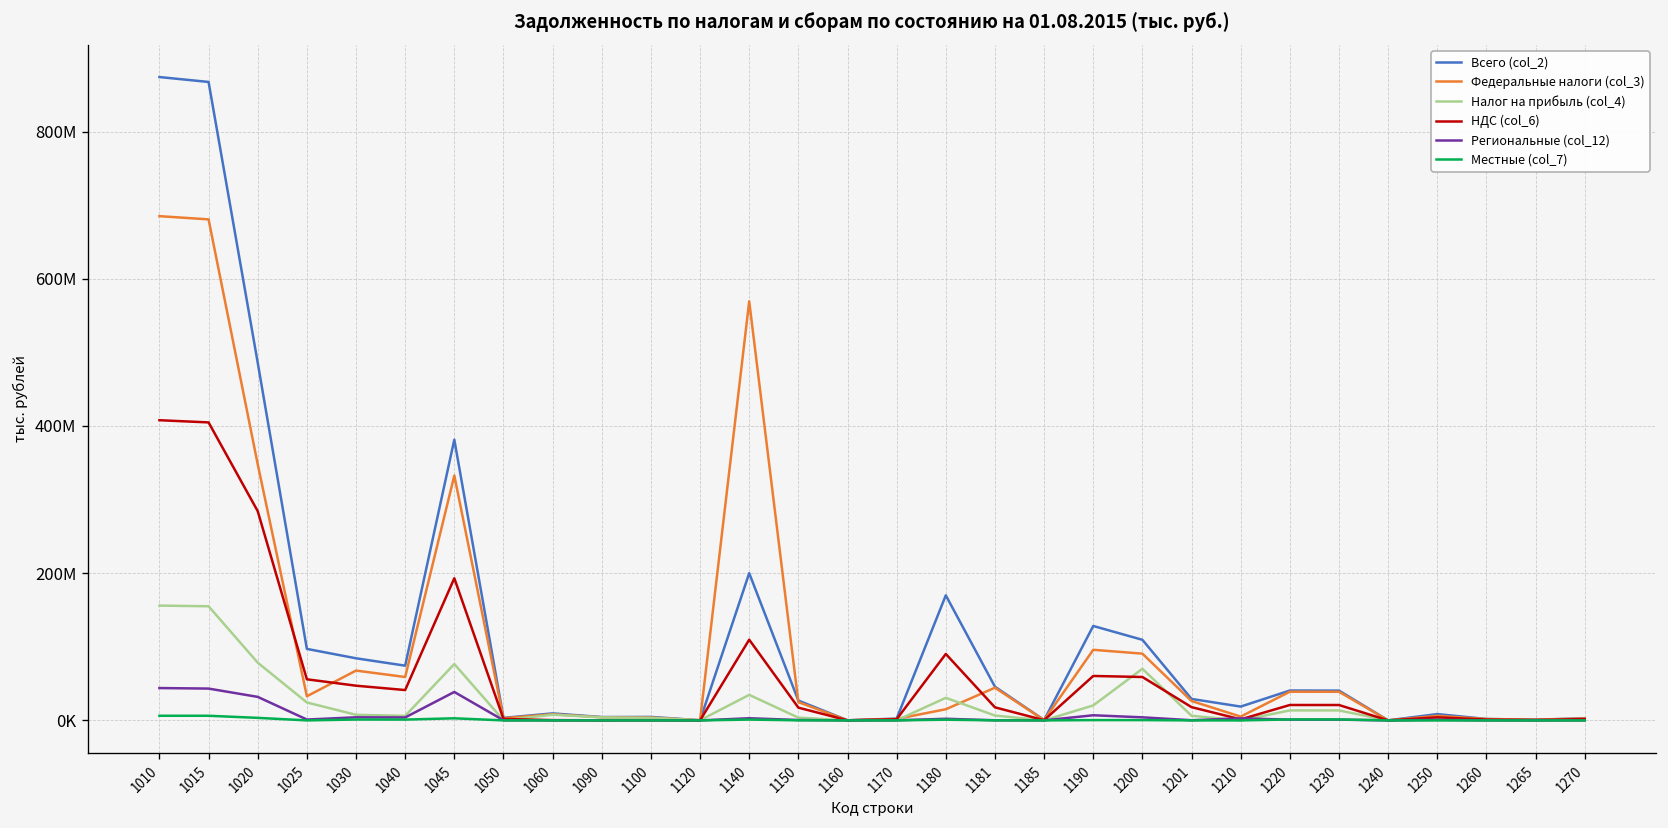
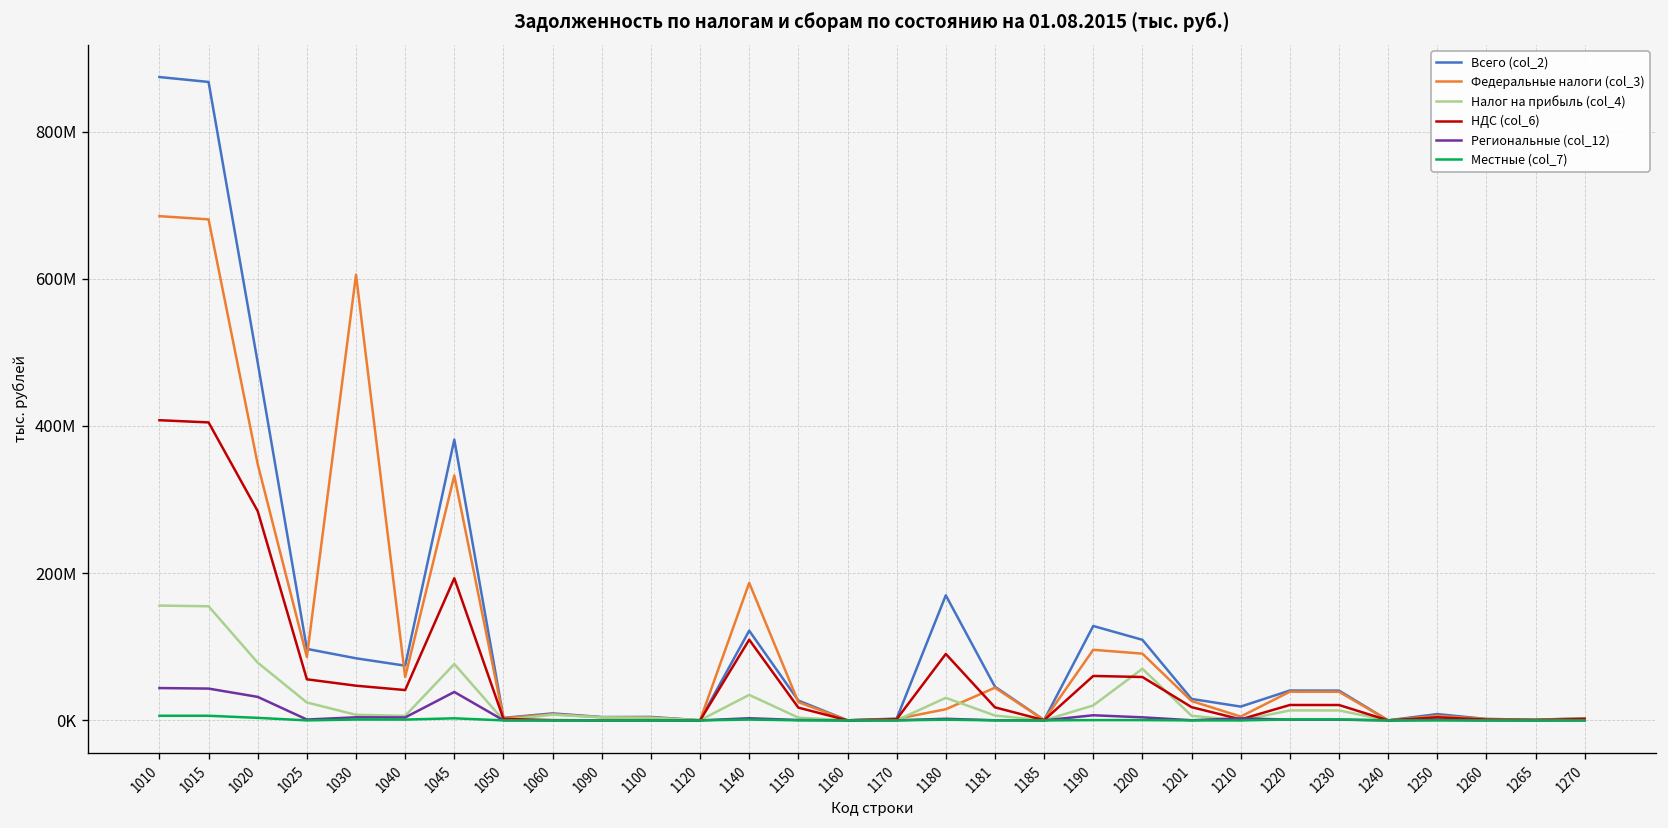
  {
    "Всего (col_2)": {
      "1010": 870000000,
      "1015": 870000000,
      "1020": 490000000,
      "1025": 100000000,
      "1030": 80000000,
      "1040": 70000000,
      "1045": 380000000,
-     "1140": 200000000,
+     "1140": 120000000,
      "1180": 170000000,
      "1190": 130000000,
      "1200": 110000000,
      "1210": 20000000
    },
    "Федеральные налоги (col_3)": {
      "1010": 690000000,
      "1015": 680000000,
      "1020": 350000000,
-     "1025": 30000000,
-     "1030": 70000000,
+     "1025": 90000000,
+     "1030": 610000000,
      "1040": 60000000,
      "1045": 330000000,
-     "1140": 570000000,
+     "1140": 190000000,
      "1180": 20000000,
      "1190": 100000000,
      "1200": 90000000
    },
    "Налог на прибыль (col_4)": {
      "1010": 160000000,
      "1015": 160000000,
      "1020": 80000000,
      "1025": 20000000,
      "1045": 80000000,
      "1140": 30000000,
      "1180": 30000000,
      "1181": 10000000,
      "1190": 20000000,
      "1200": 70000000,
      "1201": 10000000,
      "1220": 10000000,
      "1230": 10000000
    },
    "НДС (col_6)": {
      "1010": 410000000,
      "1015": 400000000,
      "1020": 280000000,
      "1025": 60000000,
      "1030": 50000000,
      "1040": 40000000,
      "1045": 190000000,
      "1140": 110000000,
      "1150": 20000000,
      "1180": 90000000,
      "1181": 20000000,
      "1190": 60000000,
      "1200": 60000000,
      "1201": 20000000,
      "1220": 20000000,
      "1230": 20000000
    },
    "Региональные (col_12)": {
      "1010": 40000000,
      "1015": 40000000,
      "1020": 30000000,
      "1045": 40000000,
      "1190": 10000000
    },
    "Местные (col_7)": {
      "1010": 10000000,
      "1015": 10000000,
      "1020": 0,
      "1045": 0,
      "1190": 0
    }
  }
